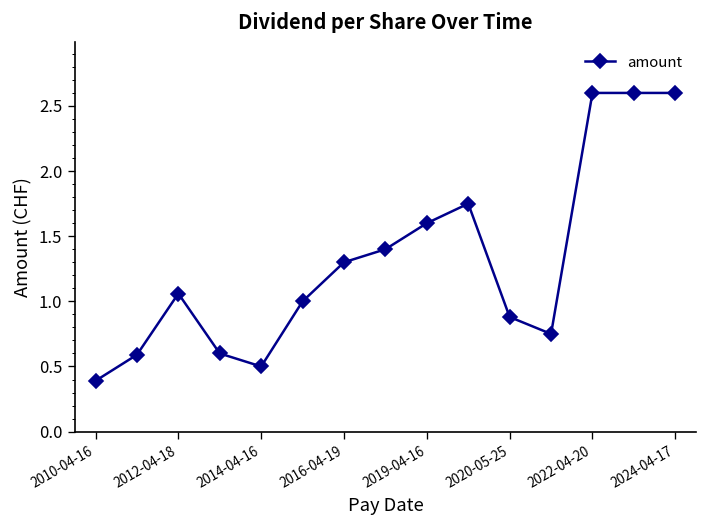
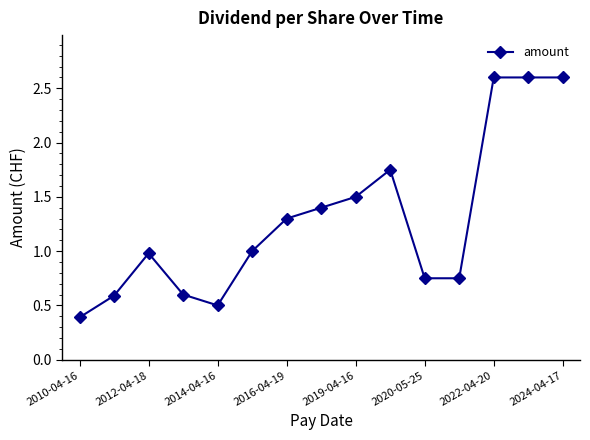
  {
    "2010-04-16": 0.39,
-   "2012-04-18": 1.06,
+   "2012-04-18": 0.98,
    "2014-04-16": 0.50,
    "2016-04-19": 1.30,
-   "2019-04-16": 1.6,
-   "2020-05-25": 0.88,
+   "2019-04-16": 1.5,
+   "2020-05-25": 0.75,
    "2022-04-20": 2.60,
    "2024-04-17": 2.60
  }
